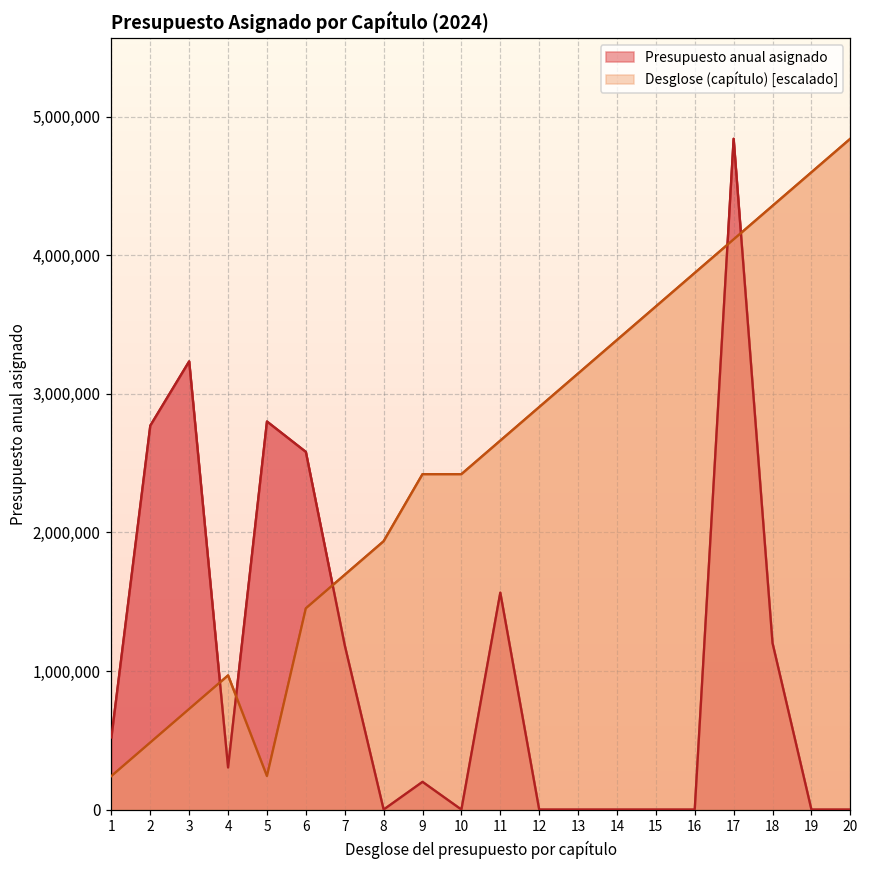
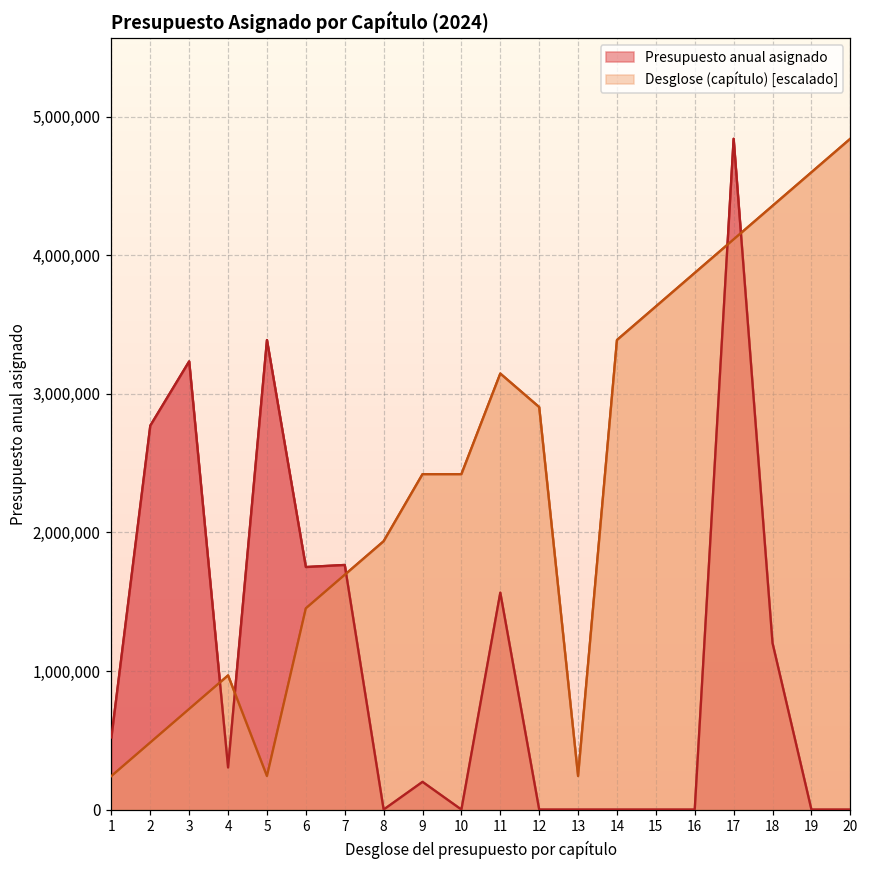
  {
    "Presupuesto anual asignado": {
      "1": "520,000",
      "2": "2,770,000",
      "3": "3,230,000",
      "4": "300,000",
-     "5": "2,800,000",
-     "6": "2,580,000",
-     "7": "1,190,000",
+     "5": "3,390,000",
+     "6": "1,750,000",
+     "7": "1,770,000",
      "8": "0",
      "9": "200,000",
      "10": "0",
      "11": "1,570,000",
      "12": "0",
      "13": "0",
      "14": "0",
      "15": "0",
      "16": "0",
      "17": "4,840,000",
      "18": "1,200,000",
      "19": "0",
      "20": "0"
    },
    "Desglose (capítulo) [escalado]": {
      "1": "240,000",
      "2": "480,000",
      "3": "730,000",
      "4": "970,000",
      "5": "240,000",
      "6": "1,450,000",
      "7": "1,690,000",
      "8": "1,940,000",
      "9": "2,420,000",
      "10": "2,420,000",
-     "11": "2,660,000",
+     "11": "3,150,000",
      "12": "2,900,000",
-     "13": "3,150,000",
+     "13": "240,000",
      "14": "3,390,000",
      "15": "3,630,000",
      "16": "3,870,000",
      "17": "4,110,000",
      "18": "4,360,000",
      "19": "4,600,000",
      "20": "4,840,000"
    }
  }
